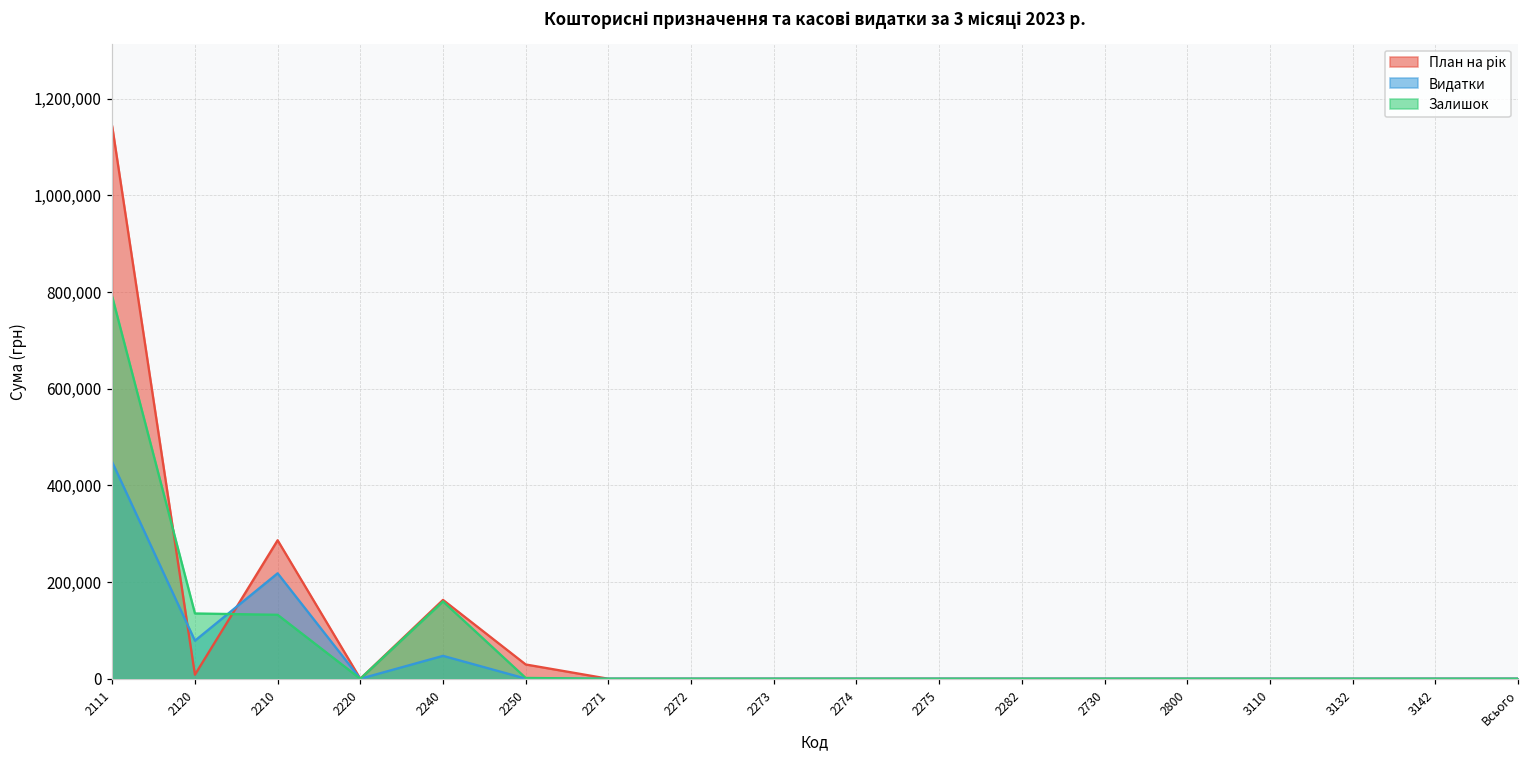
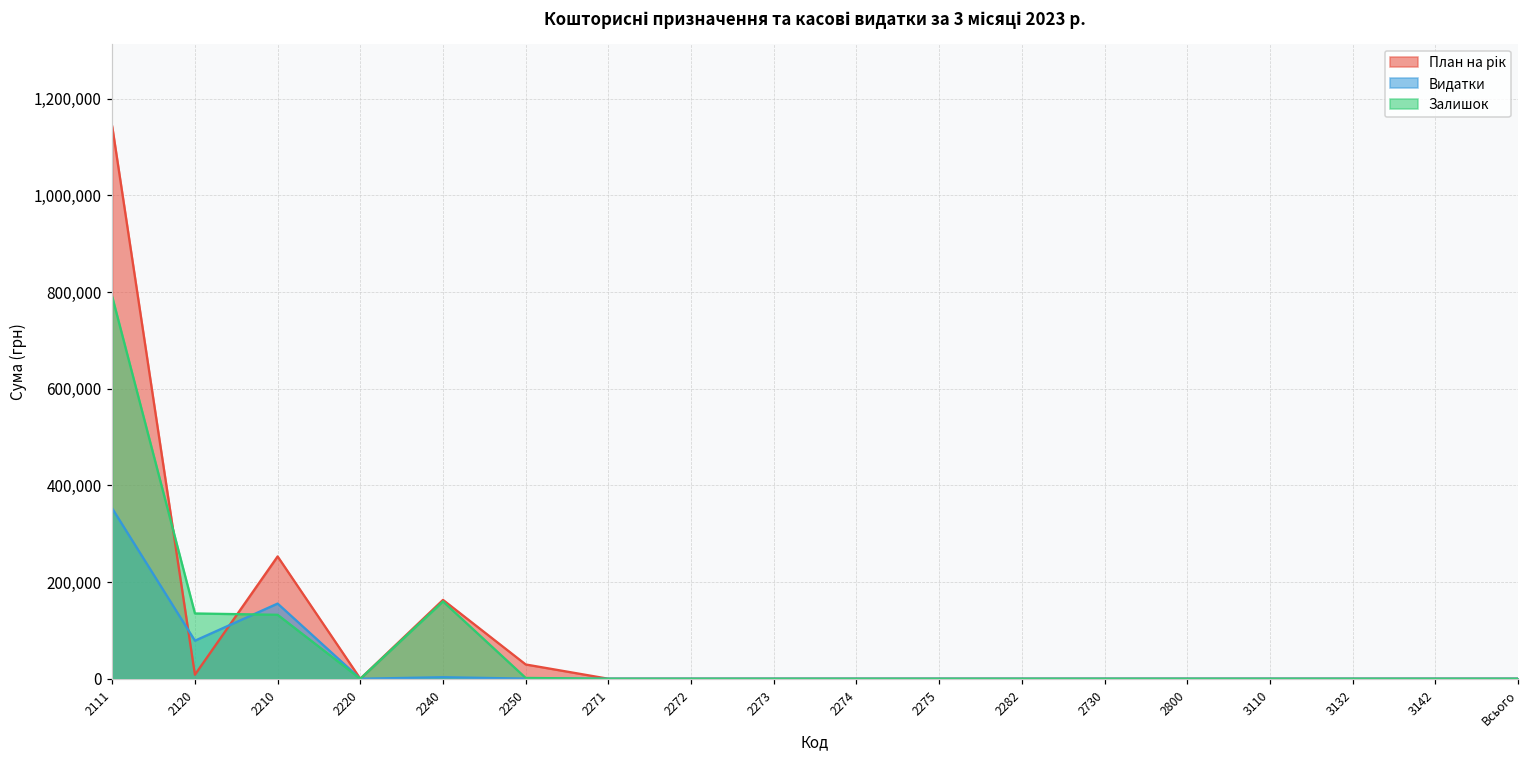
  {
    "План на рік": {
      "2111": "1,140,000",
      "2120": "10,000",
-     "2210": "290,000",
+     "2210": "250,000",
      "2250": "30,000"
    },
    "Видатки": {
-     "2111": "450,000",
+     "2111": "350,000",
      "2120": "80,000",
-     "2210": "220,000",
-     "2240": "50,000"
+     "2210": "160,000",
+     "2240": "0"
    },
    "Залишок": {
      "2111": "790,000",
      "2120": "140,000",
      "2210": "130,000"
    }
  }
